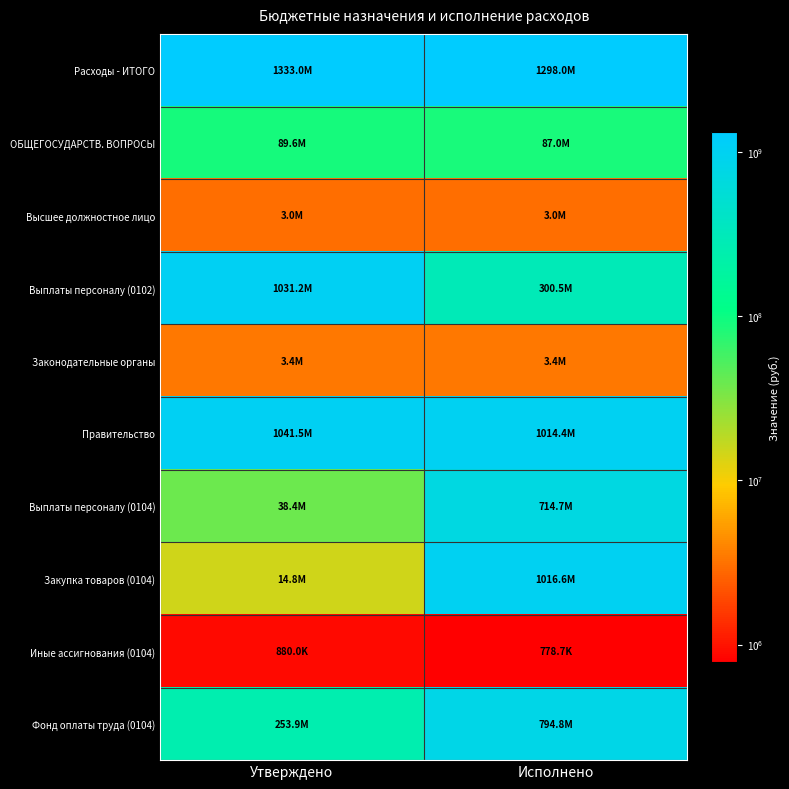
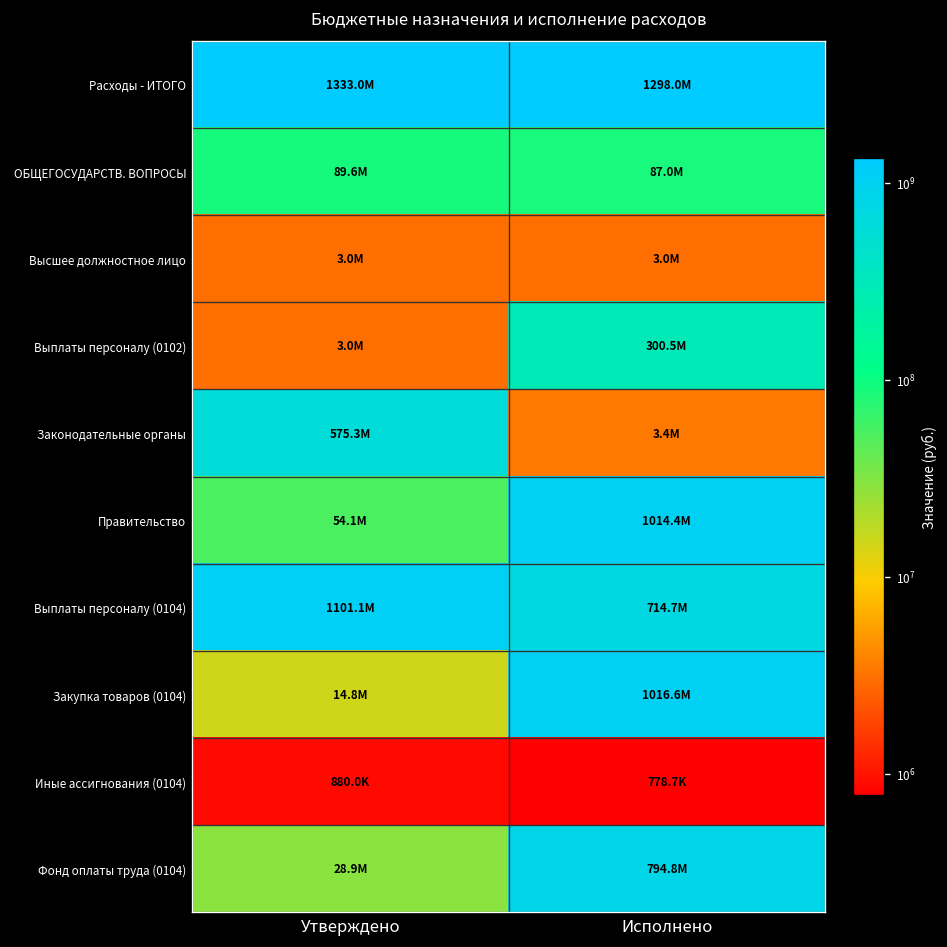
  {
    "Расходы - ИТОГО": {
      "Утверждено": "1333.0M",
      "Исполнено": "1298.0M"
    },
    "ОБЩЕГОСУДАРСТВ. ВОПРОСЫ": {
      "Утверждено": "89.6M",
      "Исполнено": "87.0M"
    },
    "Высшее должностное лицо": {
      "Утверждено": "3.0M",
      "Исполнено": "3.0M"
    },
    "Выплаты персоналу (0102)": {
-     "Утверждено": "1031.2M",
+     "Утверждено": "3.0M",
      "Исполнено": "300.5M"
    },
    "Законодательные органы": {
-     "Утверждено": "3.4M",
+     "Утверждено": "575.3M",
      "Исполнено": "3.4M"
    },
    "Правительство": {
-     "Утверждено": "1041.5M",
+     "Утверждено": "54.1M",
      "Исполнено": "1014.4M"
    },
    "Выплаты персоналу (0104)": {
-     "Утверждено": "38.4M",
+     "Утверждено": "1101.1M",
      "Исполнено": "714.7M"
    },
    "Закупка товаров (0104)": {
      "Утверждено": "14.8M",
      "Исполнено": "1016.6M"
    },
    "Иные ассигнования (0104)": {
      "Утверждено": "880.0K",
      "Исполнено": "778.7K"
    },
    "Фонд оплаты труда (0104)": {
-     "Утверждено": "253.9M",
+     "Утверждено": "28.9M",
      "Исполнено": "794.8M"
    }
  }
